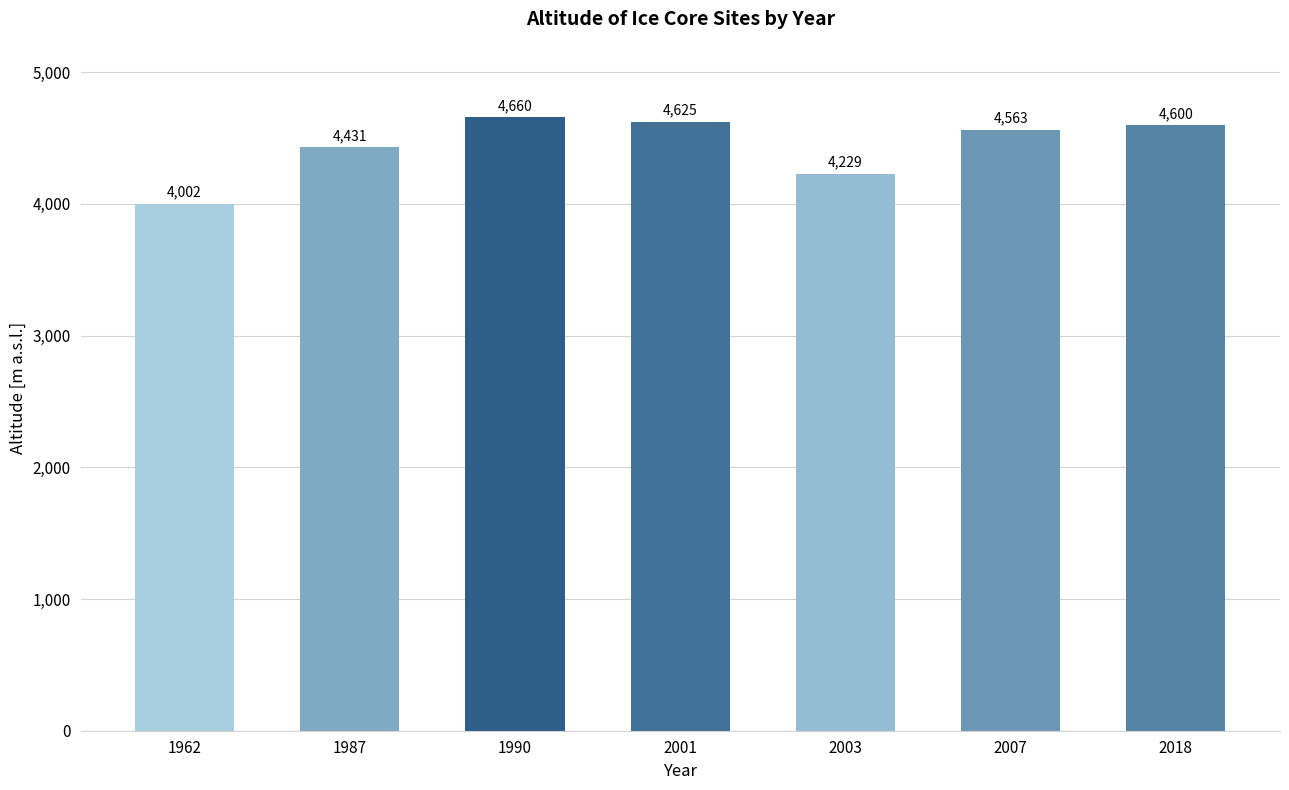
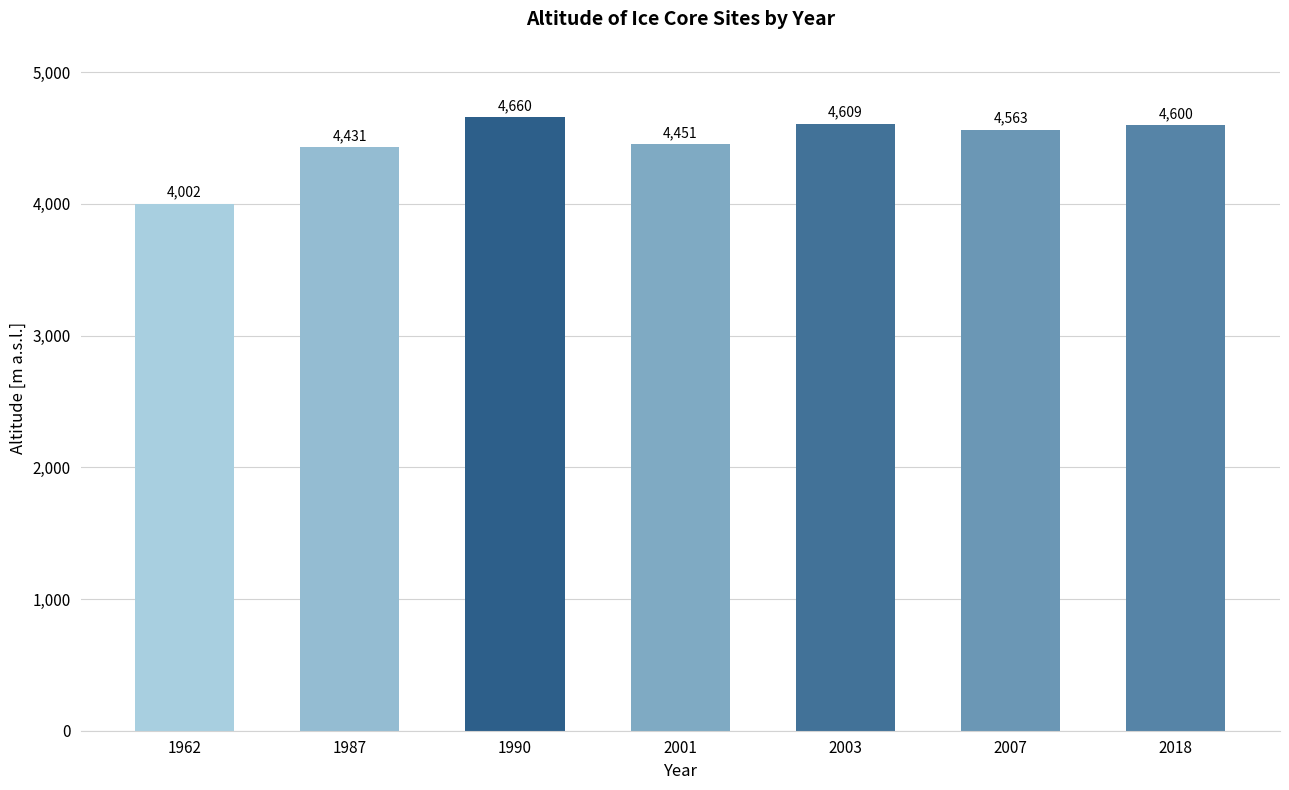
  {
    "1962": "4,002",
    "1987": "4,431",
    "1990": "4,660",
-   "2001": "4,625",
-   "2003": "4,229",
+   "2001": "4,451",
+   "2003": "4,609",
    "2007": "4,563",
    "2018": "4,600"
  }
